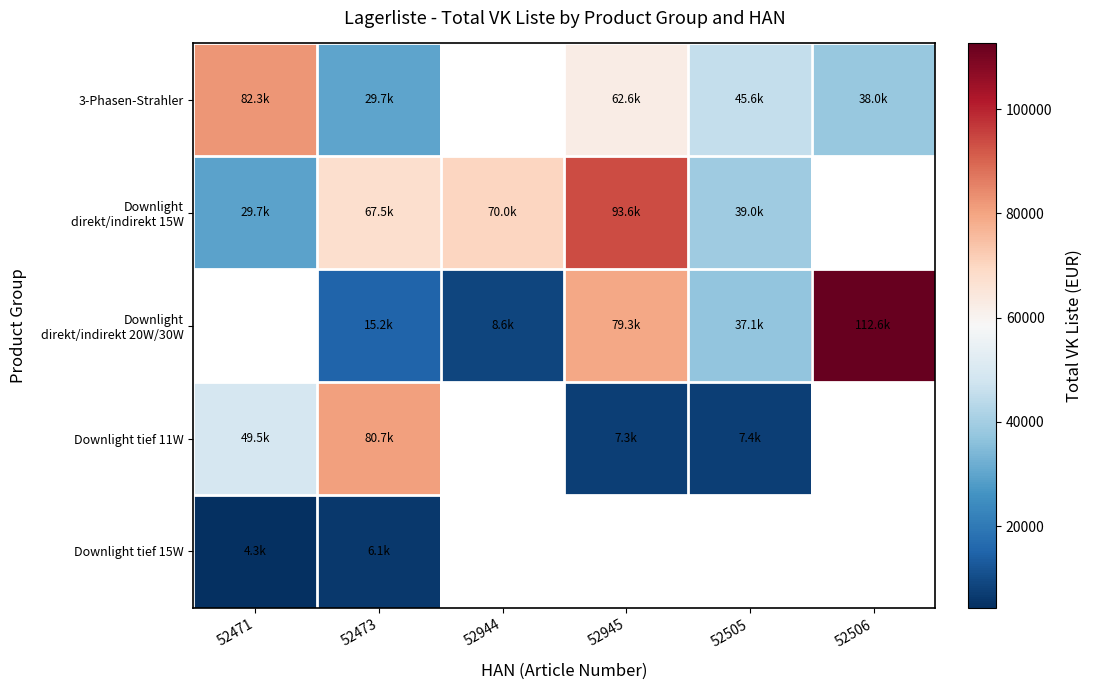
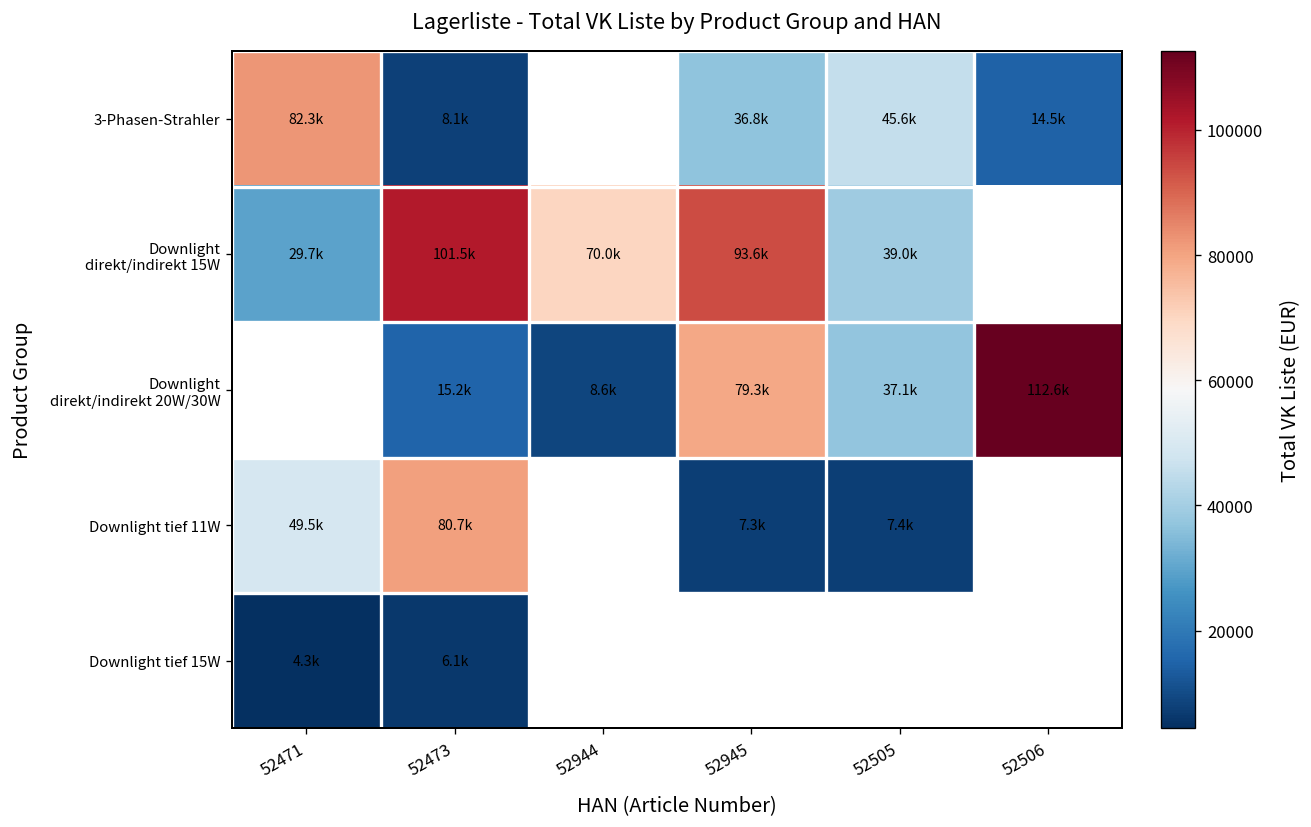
  {
    "3-Phasen-Strahler": {
      "52471": "82.3k",
-     "52473": "29.7k",
-     "52945": "62.6k",
+     "52473": "8.1k",
+     "52945": "36.8k",
      "52505": "45.6k",
-     "52506": "38.0k"
+     "52506": "14.5k"
    },
    "Downlight direkt/indirekt 15W": {
      "52471": "29.7k",
-     "52473": "67.5k",
+     "52473": "101.5k",
      "52944": "70.0k",
      "52945": "93.6k",
      "52505": "39.0k"
    },
    "Downlight direkt/indirekt 20W/30W": {
      "52473": "15.2k",
      "52944": "8.6k",
      "52945": "79.3k",
      "52505": "37.1k",
      "52506": "112.6k"
    },
    "Downlight tief 11W": {
      "52471": "49.5k",
      "52473": "80.7k",
      "52945": "7.3k",
      "52505": "7.4k"
    },
    "Downlight tief 15W": {
      "52471": "4.3k",
      "52473": "6.1k"
    }
  }
